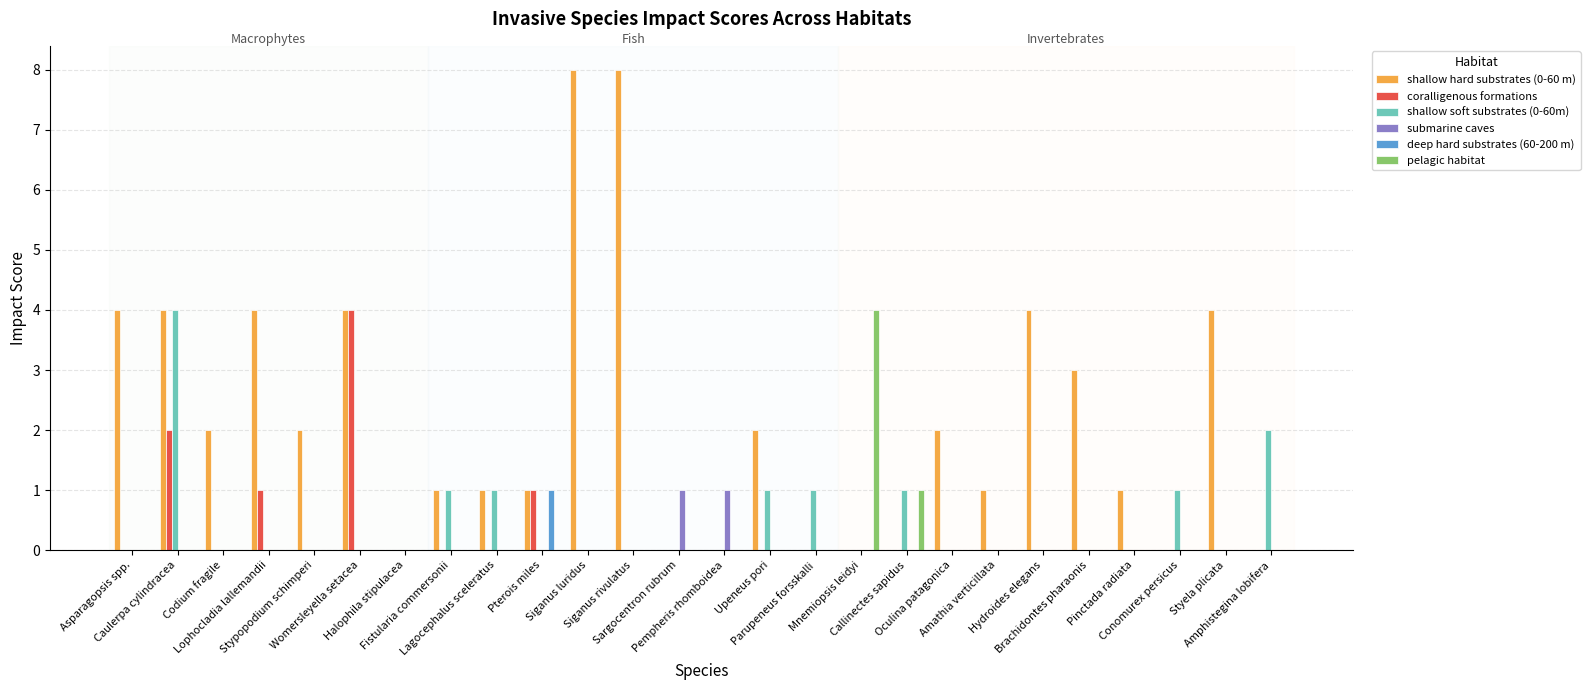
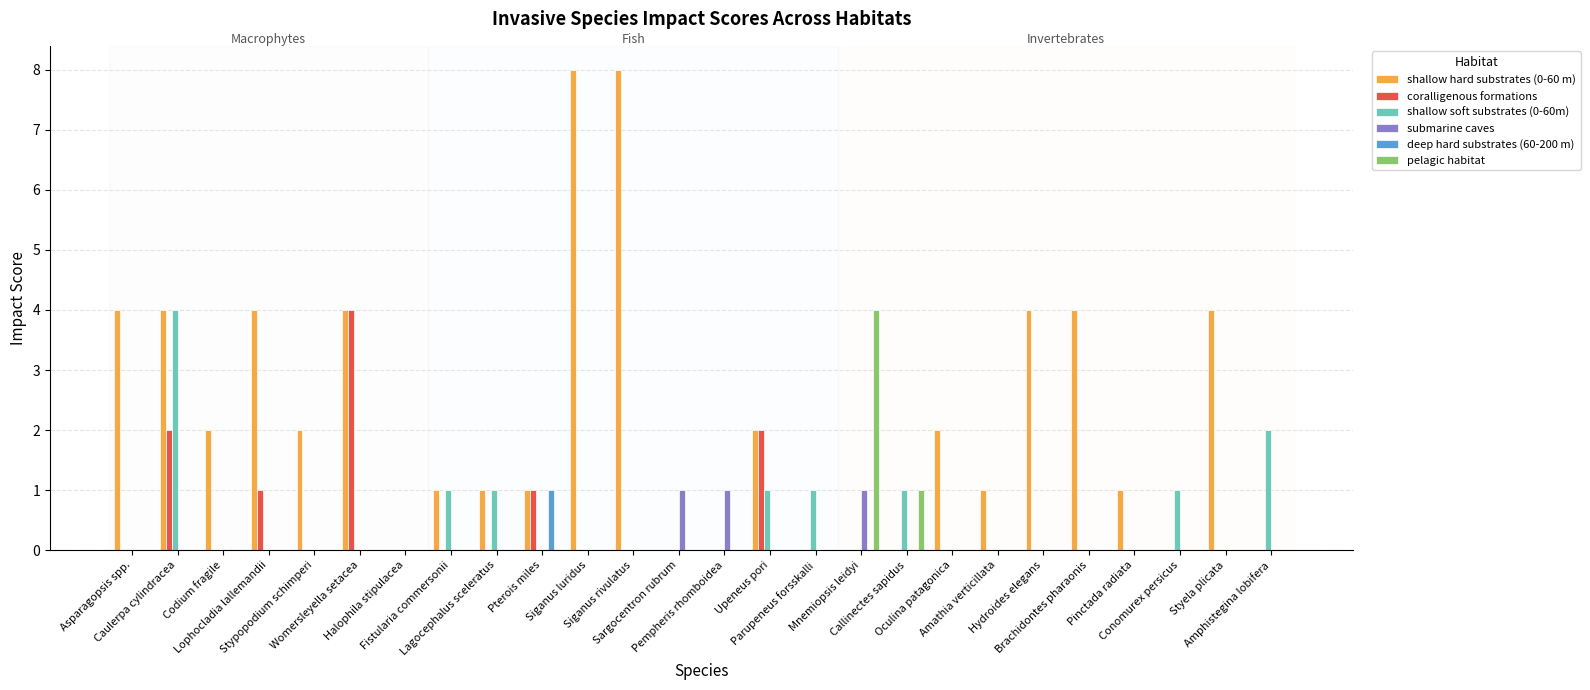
  {
    "shallow hard substrates (0-60 m)": {
      "Asparagopsis spp.": 4,
      "Caulerpa cylindracea": 4,
      "Codium fragile": 2,
      "Lophocladia lallemandii": 4,
      "Stypopodium schimperi": 2,
      "Womersleyella setacea": 4,
      "Halophila stipulacea": 0,
      "Fistularia commersonii": 1,
      "Lagocephalus sceleratus": 1,
      "Pterois miles": 1,
      "Siganus luridus": 8,
      "Siganus rivulatus": 8,
      "Sargocentron rubrum": 0,
      "Pempheris rhomboidea": 0,
      "Upeneus pori": 2,
      "Parupeneus forsskalli": 0,
      "Mnemiopsis leidyi": 0,
      "Callinectes sapidus": 0,
      "Oculina patagonica": 2,
      "Amathia verticillata": 1,
      "Hydroides elegans": 4,
-     "Brachidontes pharaonis": 3,
+     "Brachidontes pharaonis": 4,
      "Pinctada radiata": 1,
      "Conomurex persicus": 0,
      "Styela plicata": 4,
      "Amphistegina lobifera": 0
    },
    "coralligenous formations": {
      "Asparagopsis spp.": 0,
      "Caulerpa cylindracea": 2,
      "Codium fragile": 0,
      "Lophocladia lallemandii": 1,
      "Stypopodium schimperi": 0,
      "Womersleyella setacea": 4,
      "Halophila stipulacea": 0,
      "Fistularia commersonii": 0,
      "Lagocephalus sceleratus": 0,
      "Pterois miles": 1,
      "Siganus luridus": 0,
      "Siganus rivulatus": 0,
      "Sargocentron rubrum": 0,
      "Pempheris rhomboidea": 0,
-     "Upeneus pori": 0,
+     "Upeneus pori": 2,
      "Parupeneus forsskalli": 0,
      "Mnemiopsis leidyi": 0,
      "Callinectes sapidus": 0,
      "Oculina patagonica": 0,
      "Amathia verticillata": 0,
      "Hydroides elegans": 0,
      "Brachidontes pharaonis": 0,
      "Pinctada radiata": 0,
      "Conomurex persicus": 0,
      "Styela plicata": 0,
      "Amphistegina lobifera": 0
    },
    "submarine caves": {
      "Asparagopsis spp.": 0,
      "Caulerpa cylindracea": 0,
      "Codium fragile": 0,
      "Lophocladia lallemandii": 0,
      "Stypopodium schimperi": 0,
      "Womersleyella setacea": 0,
      "Halophila stipulacea": 0,
      "Fistularia commersonii": 0,
      "Lagocephalus sceleratus": 0,
      "Pterois miles": 0,
      "Siganus luridus": 0,
      "Siganus rivulatus": 0,
      "Sargocentron rubrum": 1,
      "Pempheris rhomboidea": 1,
      "Upeneus pori": 0,
      "Parupeneus forsskalli": 0,
-     "Mnemiopsis leidyi": 0,
+     "Mnemiopsis leidyi": 1,
      "Callinectes sapidus": 0,
      "Oculina patagonica": 0,
      "Amathia verticillata": 0,
      "Hydroides elegans": 0,
      "Brachidontes pharaonis": 0,
      "Pinctada radiata": 0,
      "Conomurex persicus": 0,
      "Styela plicata": 0,
      "Amphistegina lobifera": 0
    },
    "pelagic habitat": {
      "Asparagopsis spp.": 0,
      "Caulerpa cylindracea": 0,
      "Codium fragile": 0,
      "Lophocladia lallemandii": 0,
      "Stypopodium schimperi": 0,
      "Womersleyella setacea": 0,
      "Halophila stipulacea": 0,
      "Fistularia commersonii": 0,
      "Lagocephalus sceleratus": 0,
      "Pterois miles": 0,
      "Siganus luridus": 0,
      "Siganus rivulatus": 0,
      "Sargocentron rubrum": 0,
      "Pempheris rhomboidea": 0,
      "Upeneus pori": 0,
      "Parupeneus forsskalli": 0,
      "Mnemiopsis leidyi": 4,
      "Callinectes sapidus": 1,
      "Oculina patagonica": 0,
      "Amathia verticillata": 0,
      "Hydroides elegans": 0,
      "Brachidontes pharaonis": 0,
      "Pinctada radiata": 0,
      "Conomurex persicus": 0,
      "Styela plicata": 0,
      "Amphistegina lobifera": 0
    }
  }
